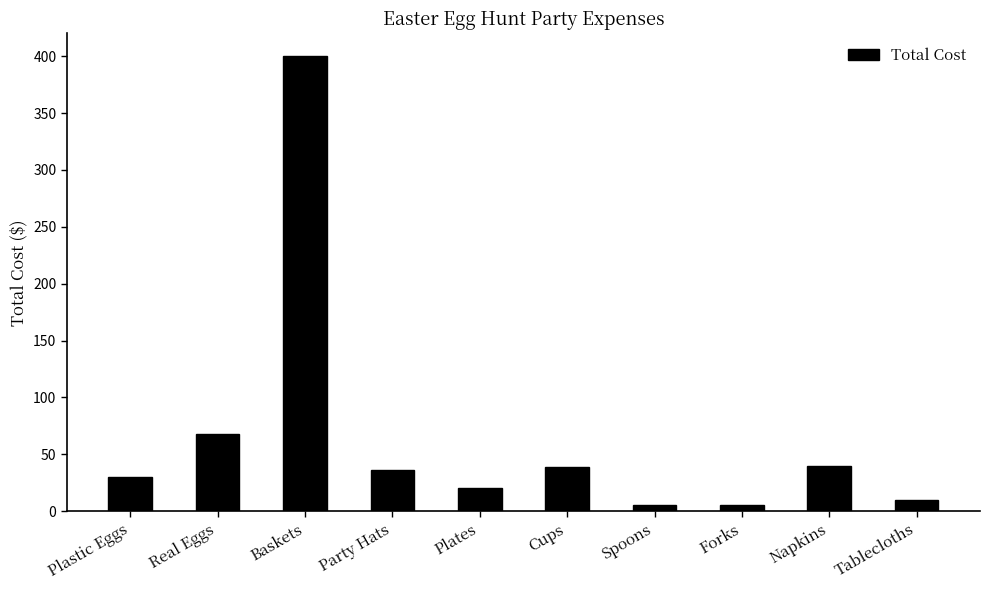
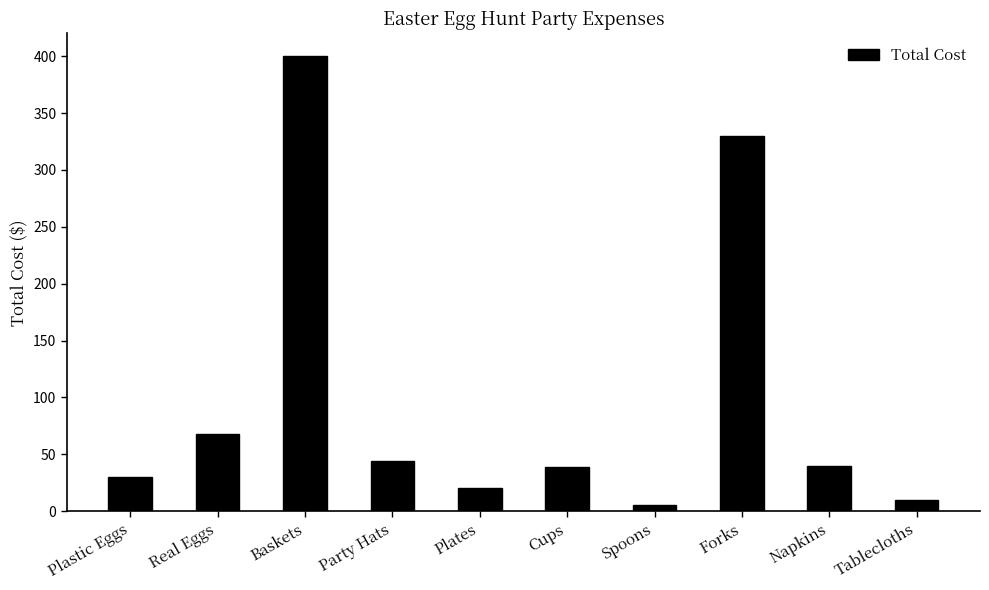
  {
    "Plastic Eggs": 30,
    "Real Eggs": 68,
    "Baskets": 400,
-   "Party Hats": 36,
+   "Party Hats": 44,
    "Plates": 20,
    "Cups": 39,
    "Spoons": 5,
-   "Forks": 5,
+   "Forks": 330,
    "Napkins": 40,
    "Tablecloths": 10
  }
